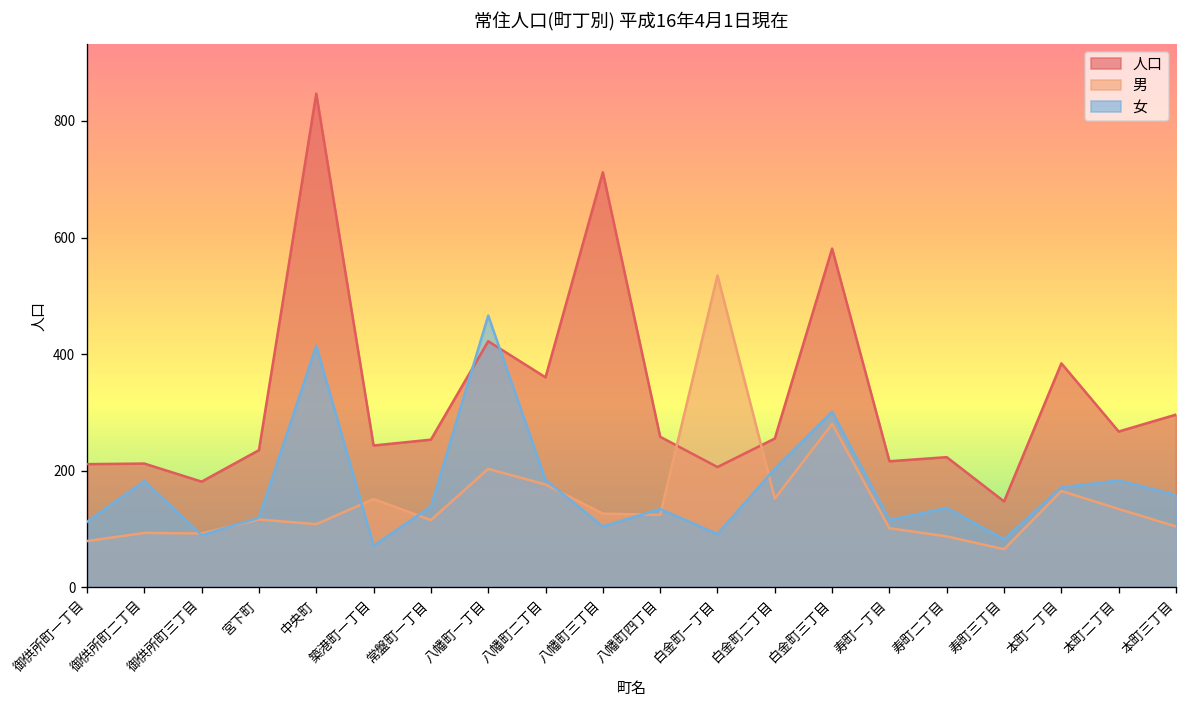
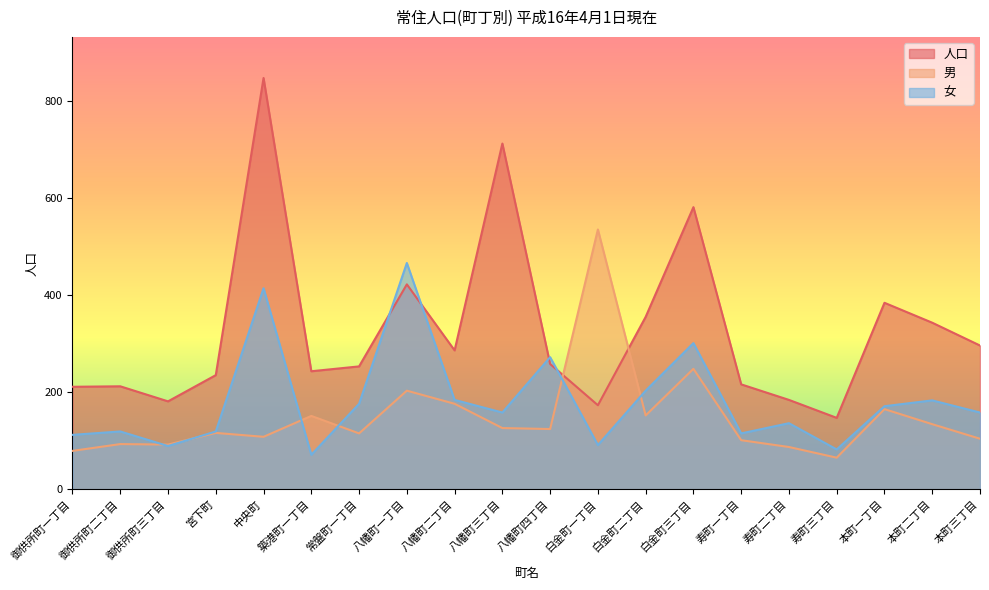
  {
    "人口": {
      "御供所町一丁目": 210,
      "御供所町二丁目": 210,
      "御供所町三丁目": 180,
      "宮下町": 240,
      "中央町": 850,
      "築港町一丁目": 240,
      "常盤町一丁目": 250,
      "八幡町一丁目": 420,
-     "八幡町二丁目": 360,
+     "八幡町二丁目": 290,
      "八幡町三丁目": 710,
      "八幡町四丁目": 260,
-     "白金町一丁目": 210,
-     "白金町二丁目": 260,
+     "白金町一丁目": 170,
+     "白金町二丁目": 360,
      "白金町三丁目": 580,
      "寿町一丁目": 220,
-     "寿町二丁目": 220,
+     "寿町二丁目": 180,
      "寿町三丁目": 150,
      "本町一丁目": 380,
-     "本町二丁目": 270,
+     "本町二丁目": 340,
      "本町三丁目": 300
    },
    "男": {
      "御供所町一丁目": 80,
      "御供所町二丁目": 90,
      "中央町": 110,
      "築港町一丁目": 150,
      "常盤町一丁目": 120,
      "八幡町一丁目": 200,
      "八幡町二丁目": 180,
      "八幡町三丁目": 130,
      "八幡町四丁目": 120,
      "白金町一丁目": 540,
      "白金町二丁目": 150,
-     "白金町三丁目": 280,
+     "白金町三丁目": 250,
      "寿町一丁目": 100,
      "寿町二丁目": 90,
      "寿町三丁目": 70,
      "本町一丁目": 170,
      "本町二丁目": 130,
      "本町三丁目": 100
    },
    "女": {
      "御供所町一丁目": 110,
-     "御供所町二丁目": 180,
+     "御供所町二丁目": 120,
      "中央町": 410,
      "築港町一丁目": 70,
-     "常盤町一丁目": 140,
+     "常盤町一丁目": 180,
      "八幡町一丁目": 470,
      "八幡町二丁目": 180,
-     "八幡町三丁目": 100,
-     "八幡町四丁目": 130,
+     "八幡町三丁目": 160,
+     "八幡町四丁目": 270,
      "白金町一丁目": 90,
      "白金町二丁目": 200,
      "白金町三丁目": 300,
      "寿町一丁目": 120,
      "寿町二丁目": 140,
      "寿町三丁目": 80,
      "本町一丁目": 170,
      "本町二丁目": 180,
      "本町三丁目": 160
    }
  }
